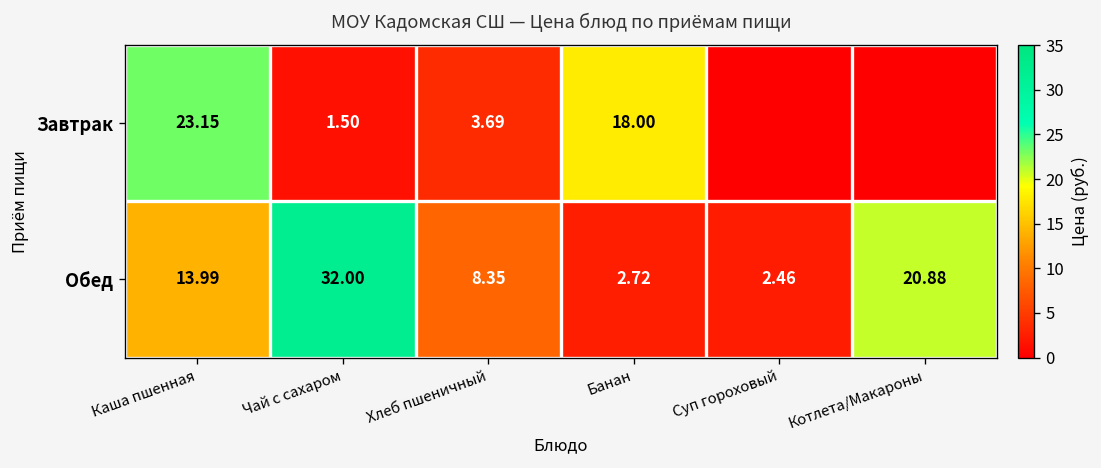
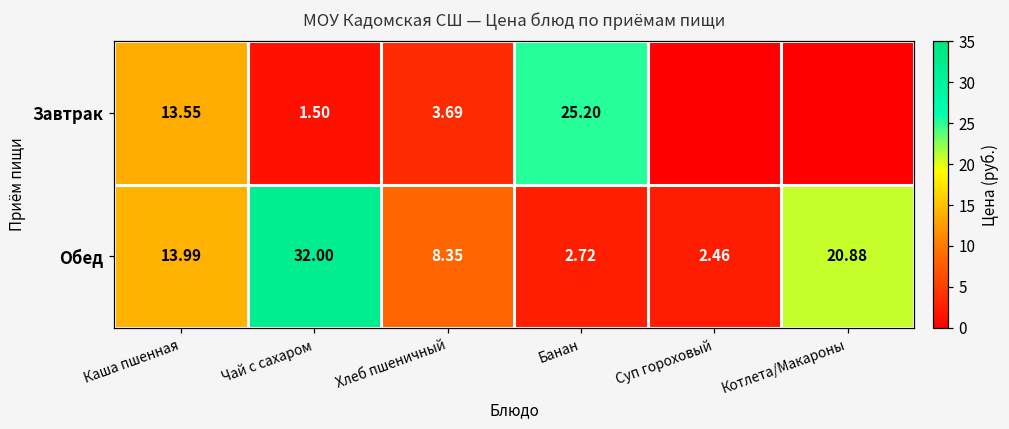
  {
    "Завтрак": {
-     "Каша пшенная": 23.15,
+     "Каша пшенная": 13.55,
      "Чай с сахаром": 1.50,
      "Хлеб пшеничный": 3.69,
-     "Банан": 18.00
+     "Банан": 25.20
    },
    "Обед": {
      "Каша пшенная": 13.99,
      "Чай с сахаром": 32.00,
      "Хлеб пшеничный": 8.35,
      "Банан": 2.72,
      "Суп гороховый": 2.46,
      "Котлета/Макароны": 20.88
    }
  }
